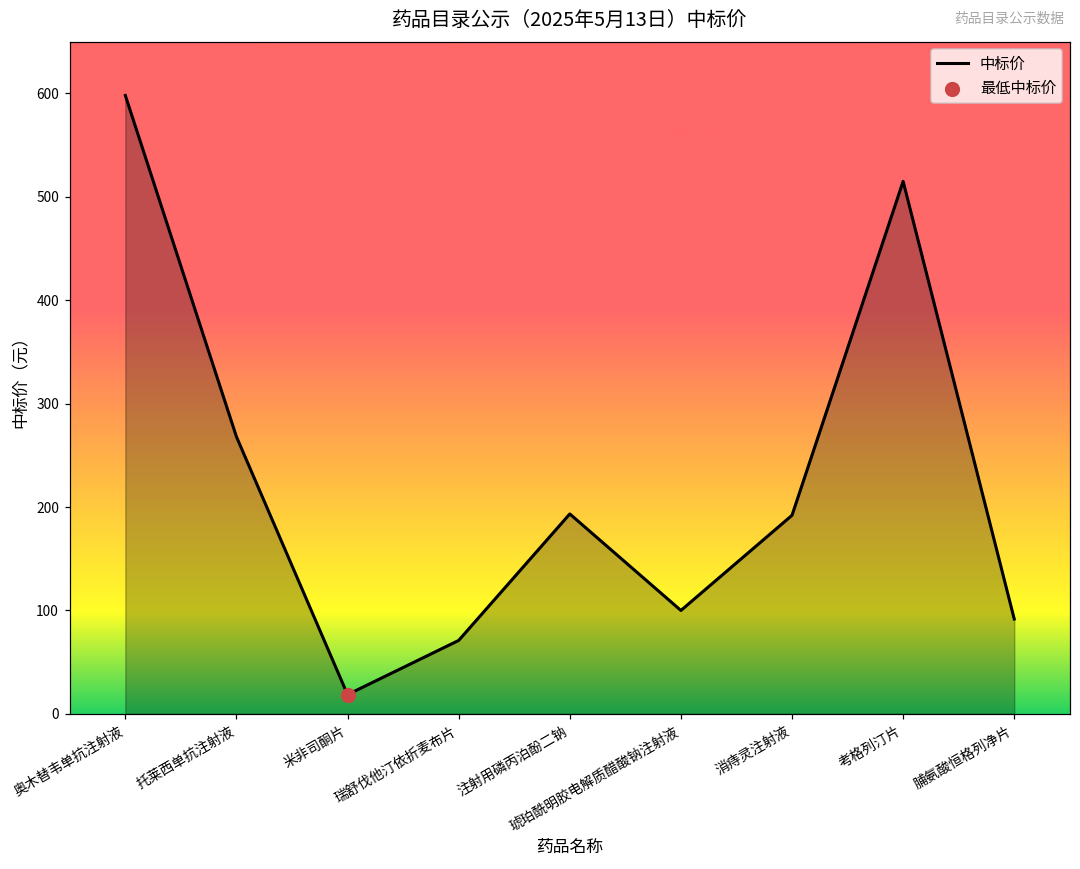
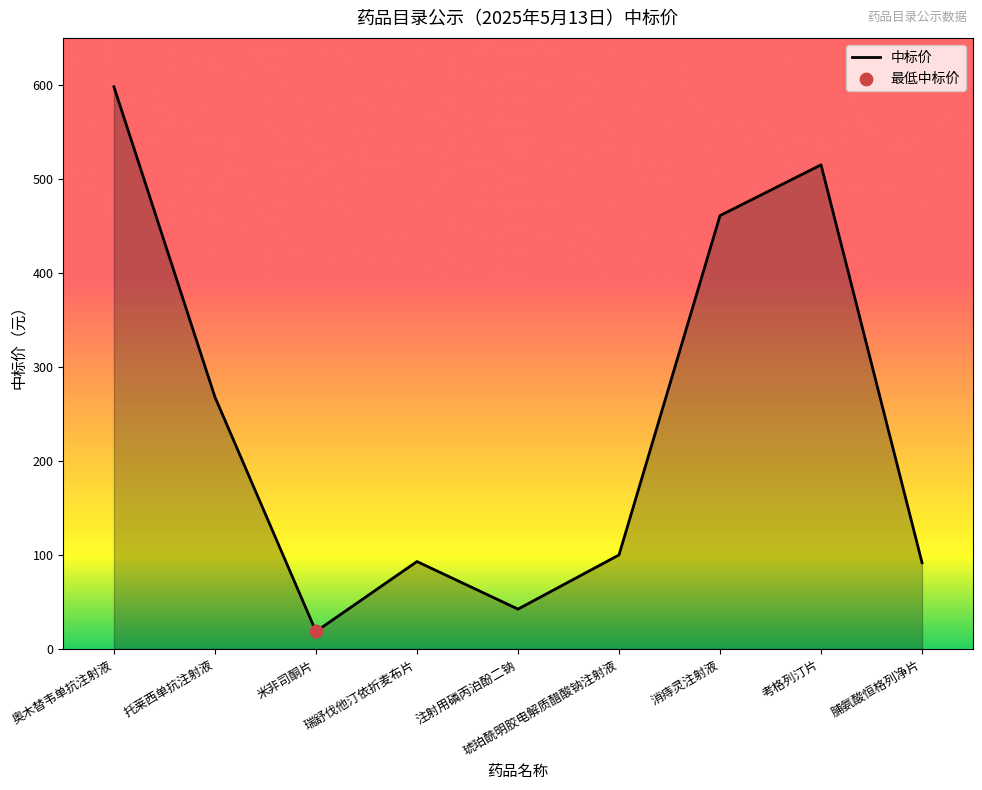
  {
    "中标价": {
      "奥木替韦单抗注射液": 600,
      "托莱西单抗注射液": 270,
-     "瑞舒伐他汀依折麦布片": 70,
-     "注射用磷丙泊酚二钠": 190,
+     "瑞舒伐他汀依折麦布片": 90,
+     "注射用磷丙泊酚二钠": 40,
      "琥珀酰明胶电解质醋酸钠注射液": 100,
-     "消痔灵注射液": 190,
+     "消痔灵注射液": 460,
      "考格列汀片": 510,
      "脯氨酸恒格列净片": 90
    }
  }
